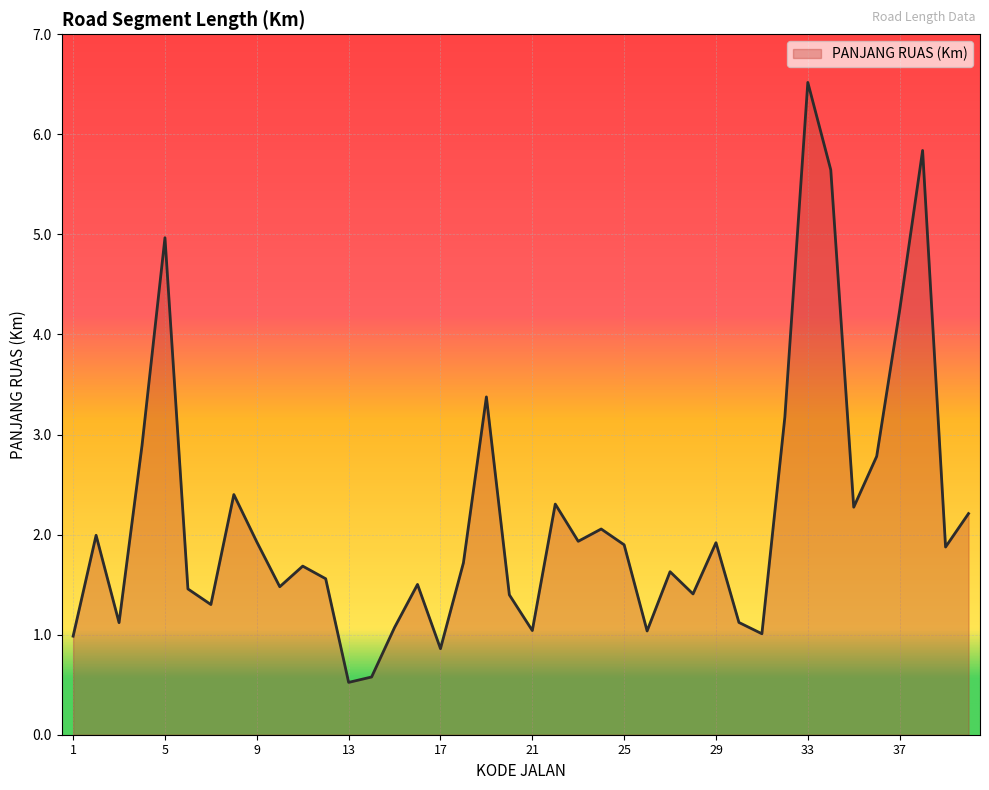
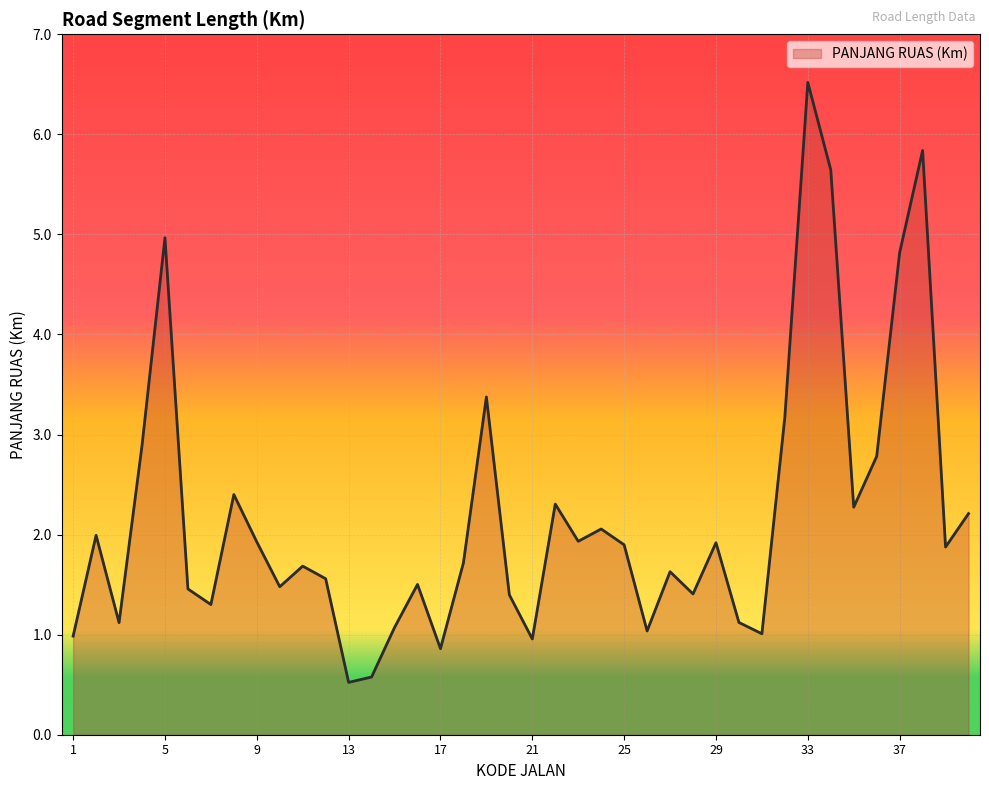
  {
    "1": 0.99,
    "5": 4.97,
    "9": 1.93,
    "13": 0.52,
    "17": 0.86,
-   "21": 1.04,
+   "21": 0.96,
    "25": 1.90,
    "29": 1.92,
    "33": 6.52,
-   "37": 4.24
+   "37": 4.82
  }
